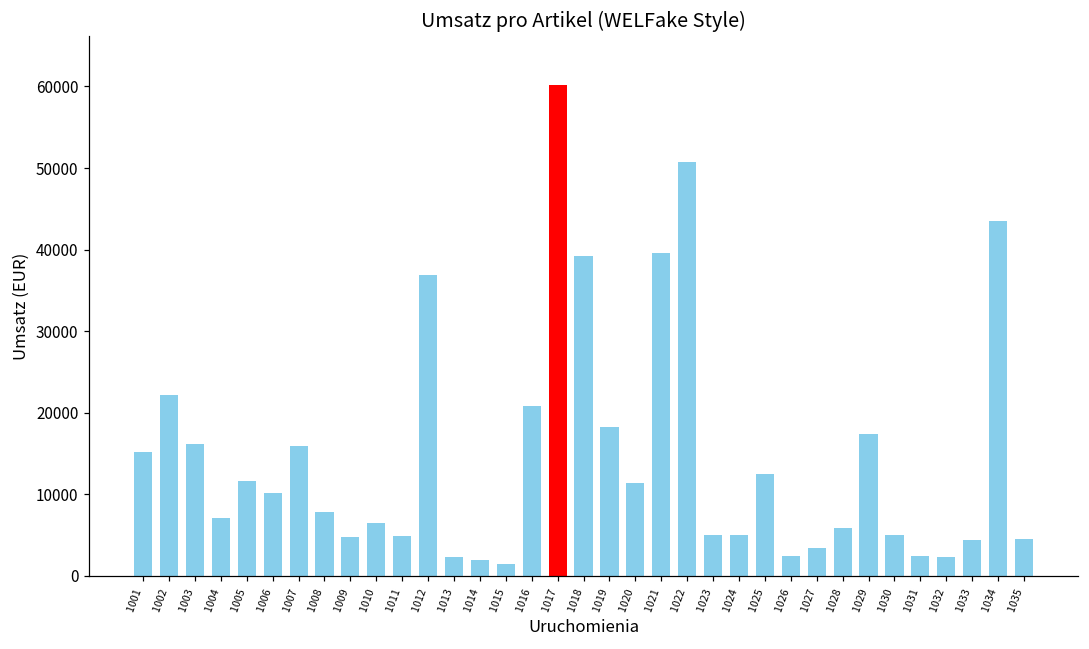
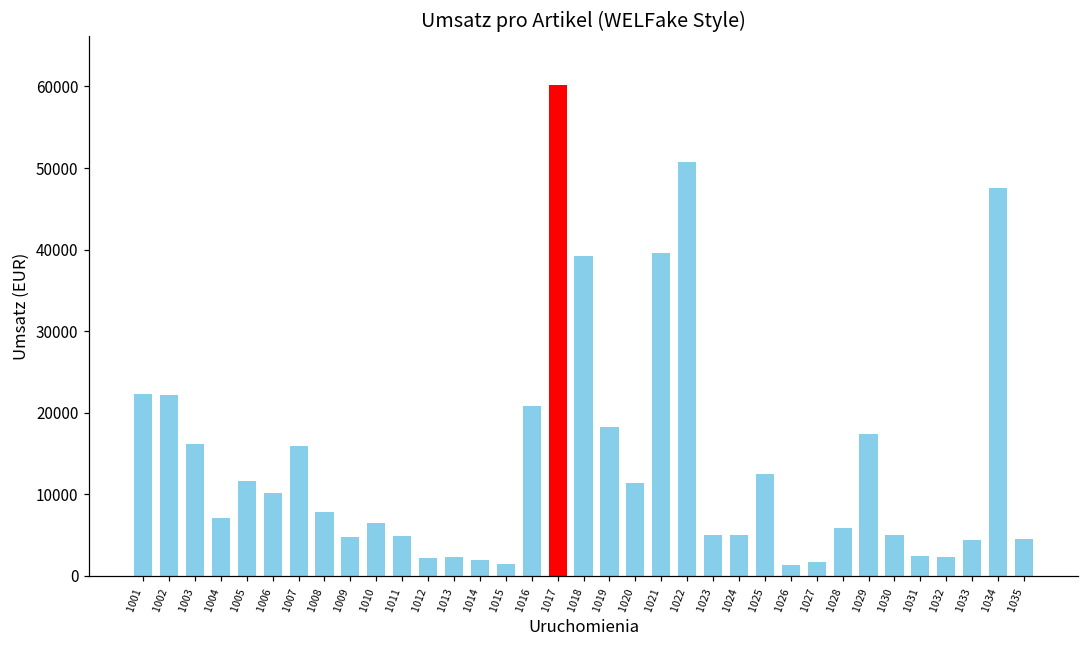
  {
-   "1001": 15000,
+   "1001": 22000,
    "1002": 22000,
    "1003": 16000,
    "1004": 7000,
    "1005": 12000,
    "1006": 10000,
    "1007": 16000,
    "1008": 8000,
    "1009": 5000,
    "1010": 7000,
    "1011": 5000,
-   "1012": 37000,
+   "1012": 2000,
    "1013": 2000,
    "1014": 2000,
    "1015": 2000,
    "1016": 21000,
    "1017": 60000,
    "1018": 39000,
    "1019": 18000,
    "1020": 11000,
    "1021": 40000,
    "1022": 51000,
    "1023": 5000,
    "1024": 5000,
    "1025": 12000,
-   "1026": 3000,
-   "1027": 3000,
+   "1026": 1000,
+   "1027": 2000,
    "1028": 6000,
    "1029": 17000,
    "1030": 5000,
    "1031": 2000,
    "1032": 2000,
    "1033": 4000,
-   "1034": 43000,
+   "1034": 47000,
    "1035": 5000
  }
